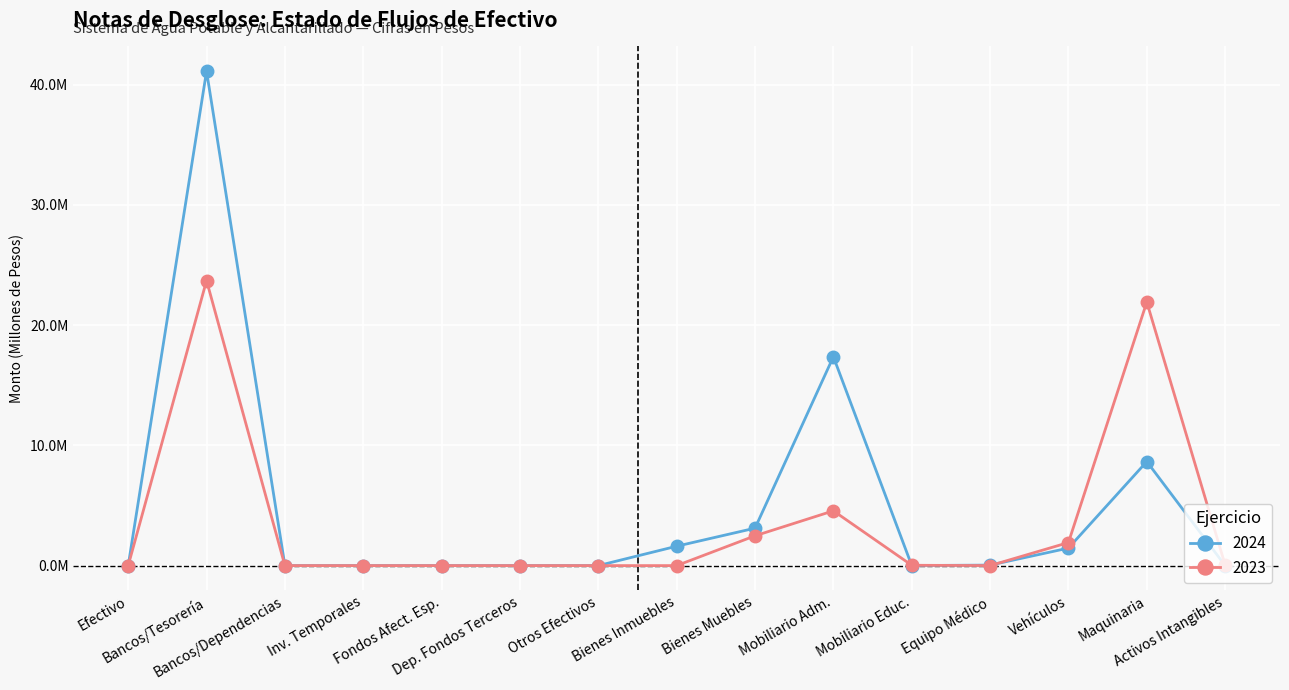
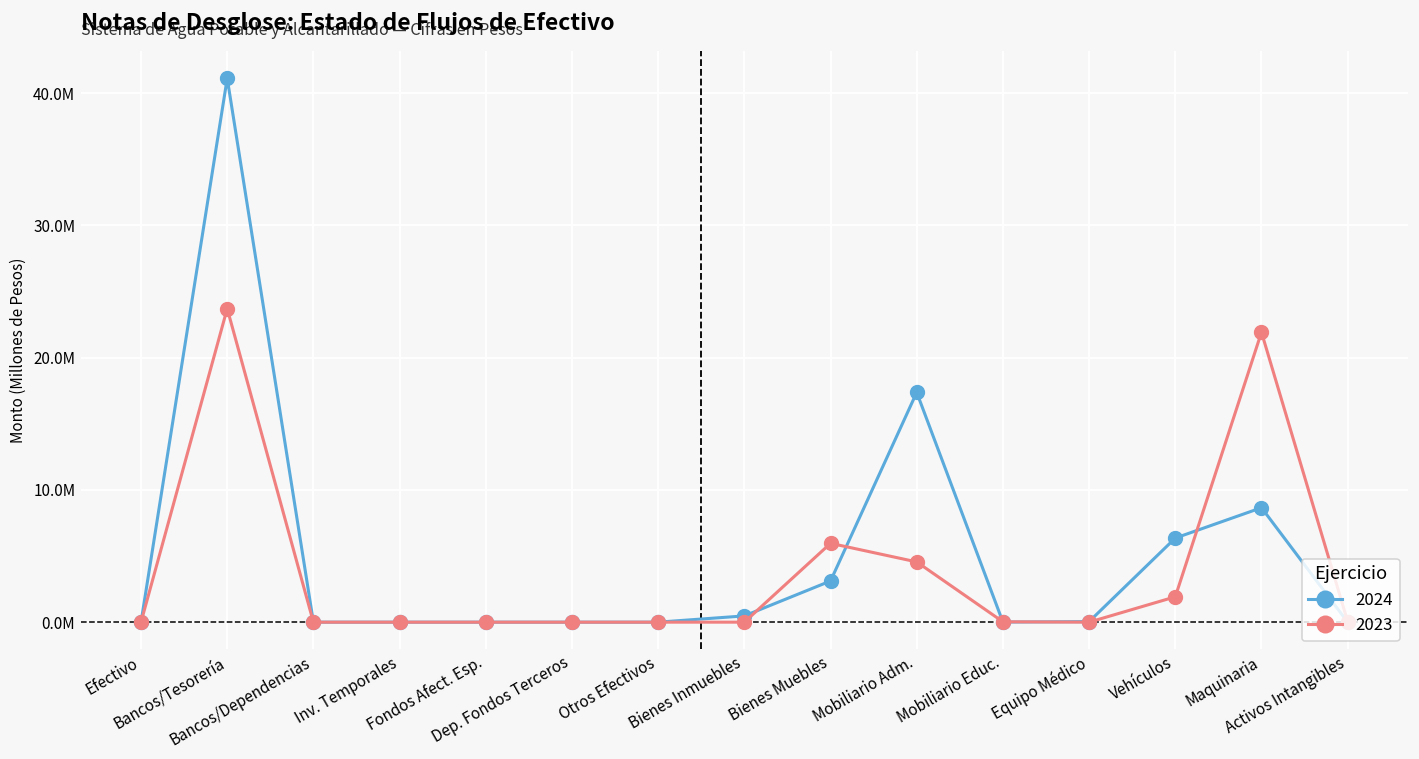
  {
    "2024": {
      "Bancos/Tesorería": 41100000,
-     "Bienes Inmuebles": 1600000,
+     "Bienes Inmuebles": 500000,
      "Bienes Muebles": 3100000,
      "Mobiliario Adm.": 17400000,
-     "Vehículos": 1500000,
+     "Vehículos": 6400000,
      "Maquinaria": 8700000
    },
    "2023": {
      "Bancos/Tesorería": 23700000,
      "Bienes Inmuebles": 0,
-     "Bienes Muebles": 2500000,
+     "Bienes Muebles": 6000000,
      "Mobiliario Adm.": 4600000,
      "Vehículos": 1900000,
      "Maquinaria": 21900000
    }
  }
